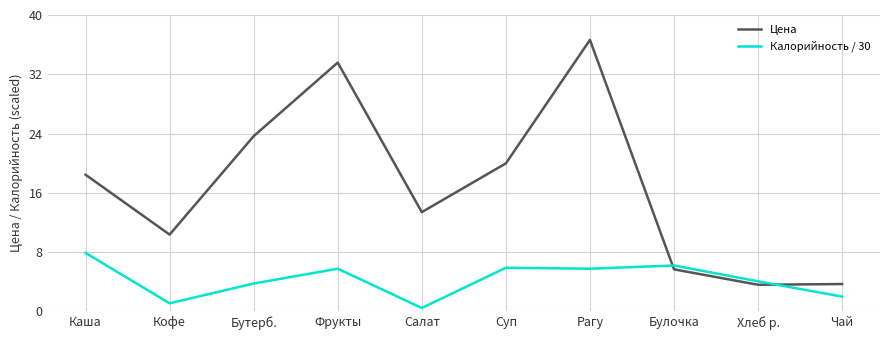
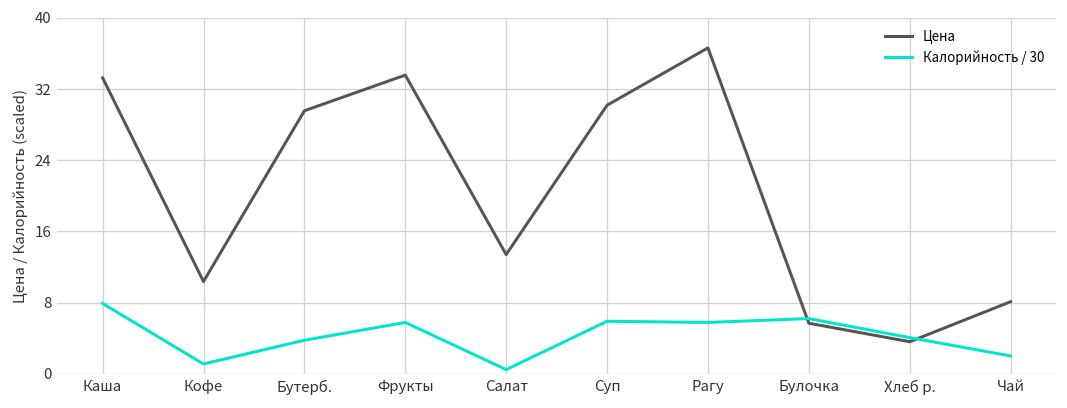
  {
    "Цена": {
-     "Каша": 18,
+     "Каша": 33,
      "Кофе": 10,
-     "Бутерб.": 24,
+     "Бутерб.": 30,
      "Фрукты": 34,
      "Салат": 13,
-     "Суп": 20,
+     "Суп": 30,
      "Рагу": 37,
      "Булочка": 6,
      "Хлеб р.": 4,
-     "Чай": 4
+     "Чай": 8
    },
    "Калорийность / 30": {
      "Каша": 8,
      "Кофе": 1,
      "Бутерб.": 4,
      "Фрукты": 6,
      "Салат": 0,
      "Суп": 6,
      "Рагу": 6,
      "Булочка": 6,
      "Хлеб р.": 4,
      "Чай": 2
    }
  }
